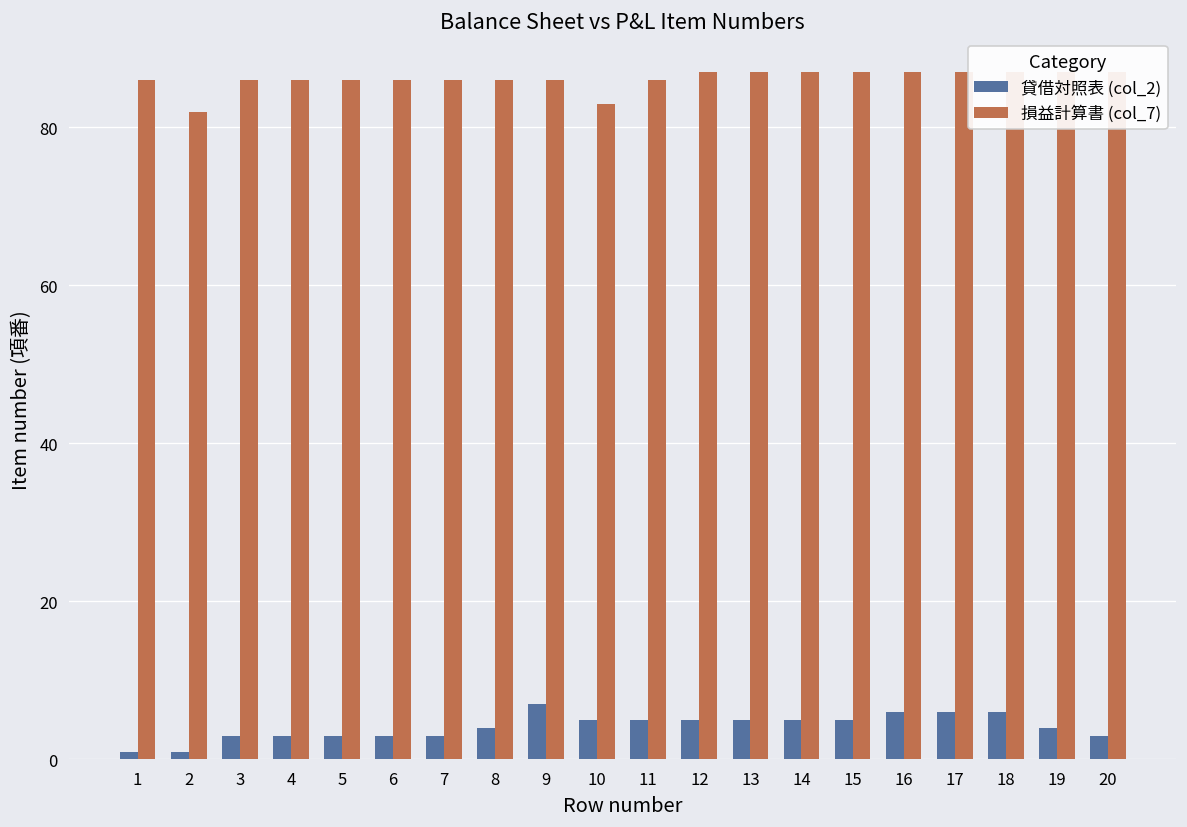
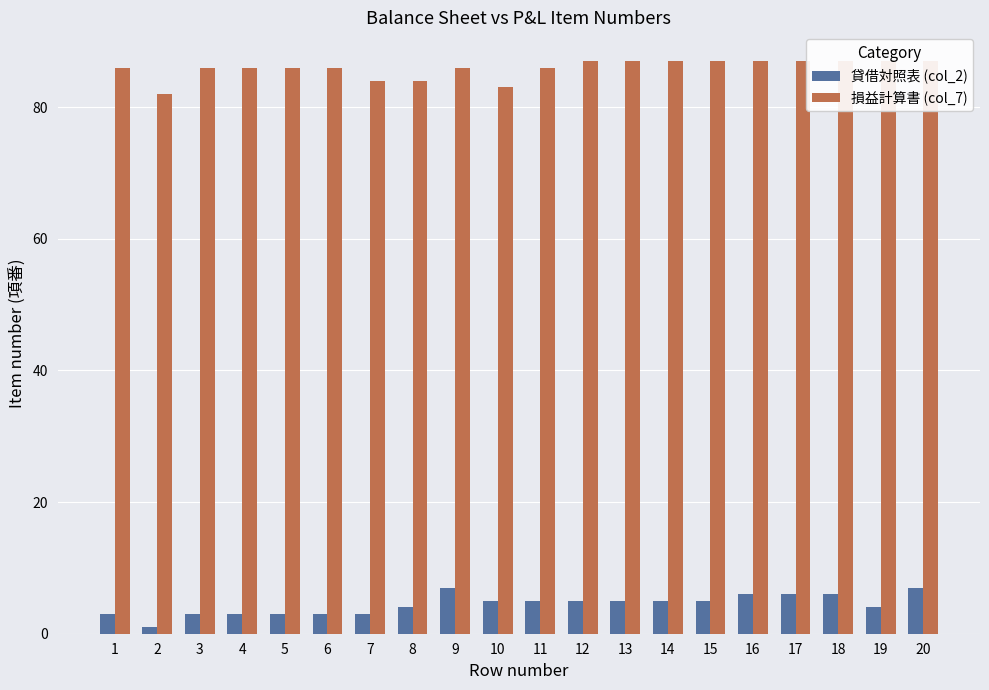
  {
    "貸借対照表 (col_2)": {
-     "1": 1,
+     "1": 3,
      "2": 1,
      "3": 3,
      "4": 3,
      "5": 3,
      "6": 3,
      "7": 3,
      "8": 4,
      "9": 7,
      "10": 5,
      "11": 5,
      "12": 5,
      "13": 5,
      "14": 5,
      "15": 5,
      "16": 6,
      "17": 6,
      "18": 6,
      "19": 4,
-     "20": 3
+     "20": 7
    },
    "損益計算書 (col_7)": {
      "1": 86,
      "2": 82,
      "3": 86,
      "4": 86,
      "5": 86,
      "6": 86,
-     "7": 86,
-     "8": 86,
+     "7": 84,
+     "8": 84,
      "9": 86,
      "10": 83,
      "11": 86,
      "12": 87,
      "13": 87,
      "14": 87,
      "15": 87,
      "16": 87,
      "17": 87
    }
  }
